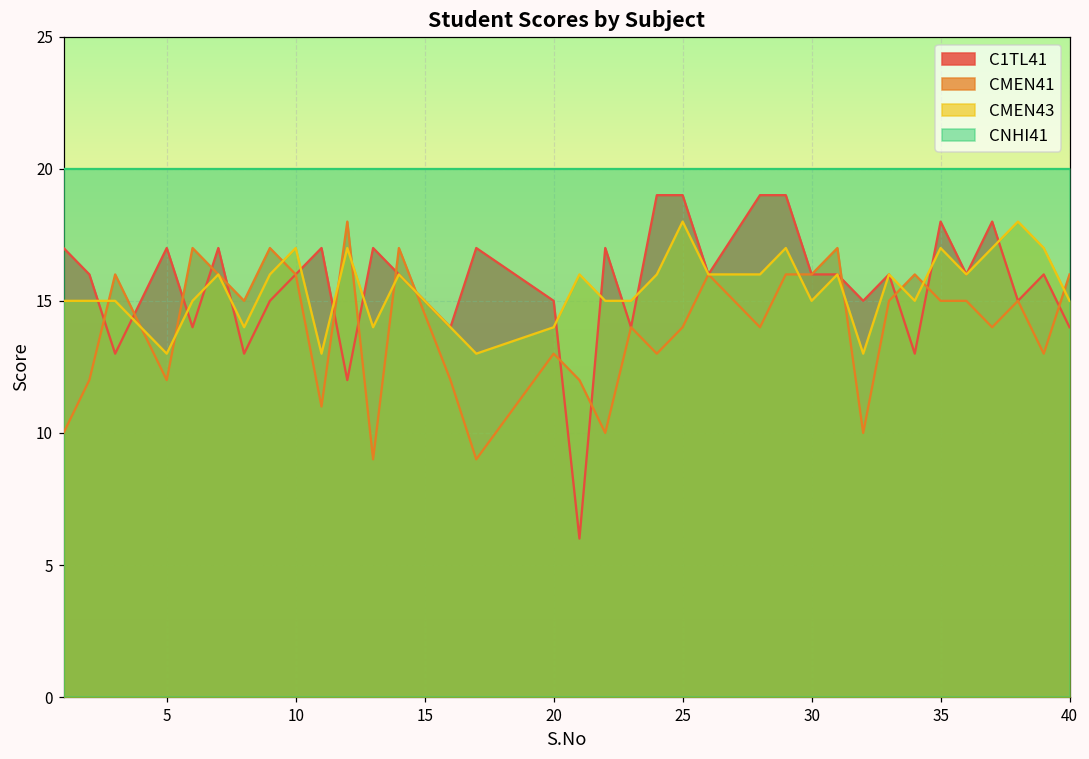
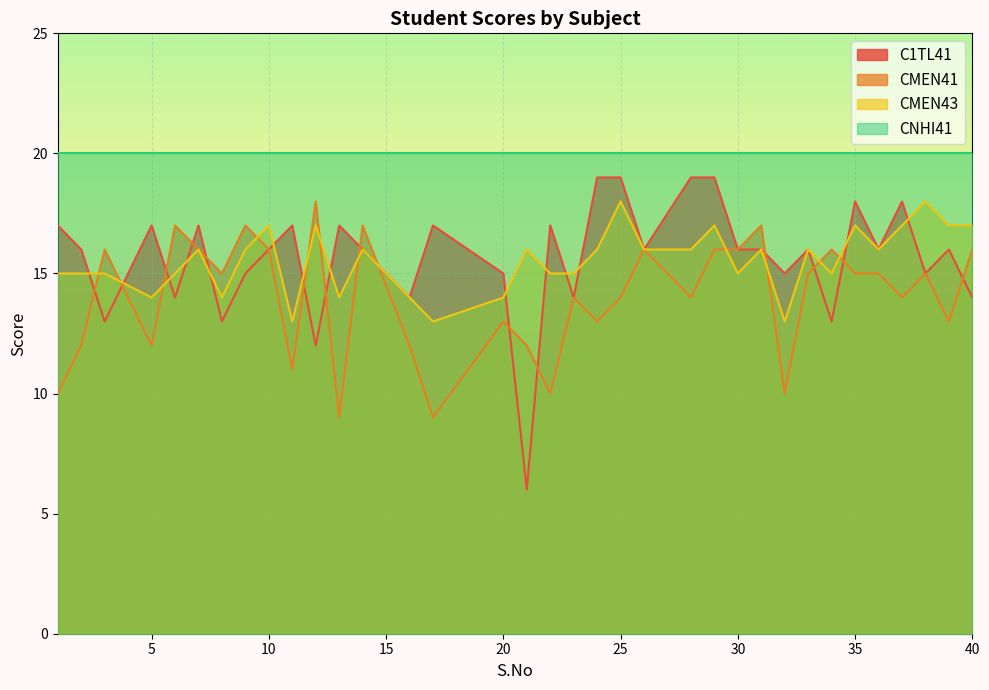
  {
    "CMEN43": {
-     "5": 13,
+     "5": 14,
      "10": 17,
      "20": 14,
      "25": 18,
      "30": 15,
      "35": 17,
-     "40": 15
+     "40": 17
    },
    "CNHI41": {
      "5": 20,
      "10": 20,
      "20": 20,
      "25": 20,
      "30": 20,
      "35": 20,
      "40": 20
    }
  }
